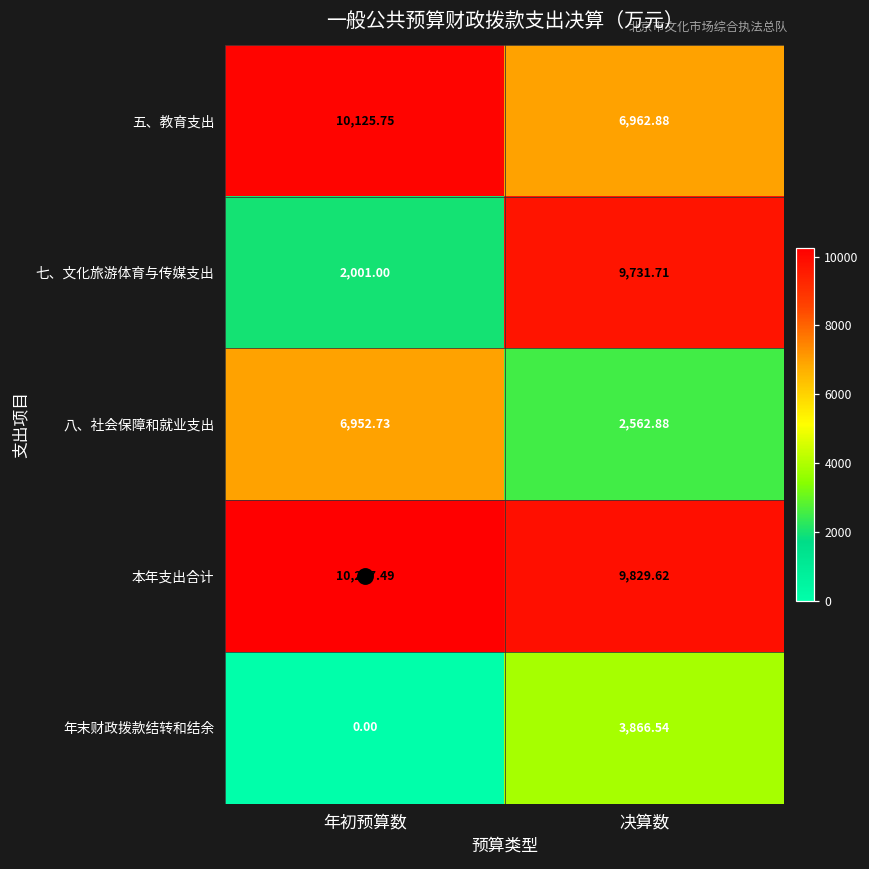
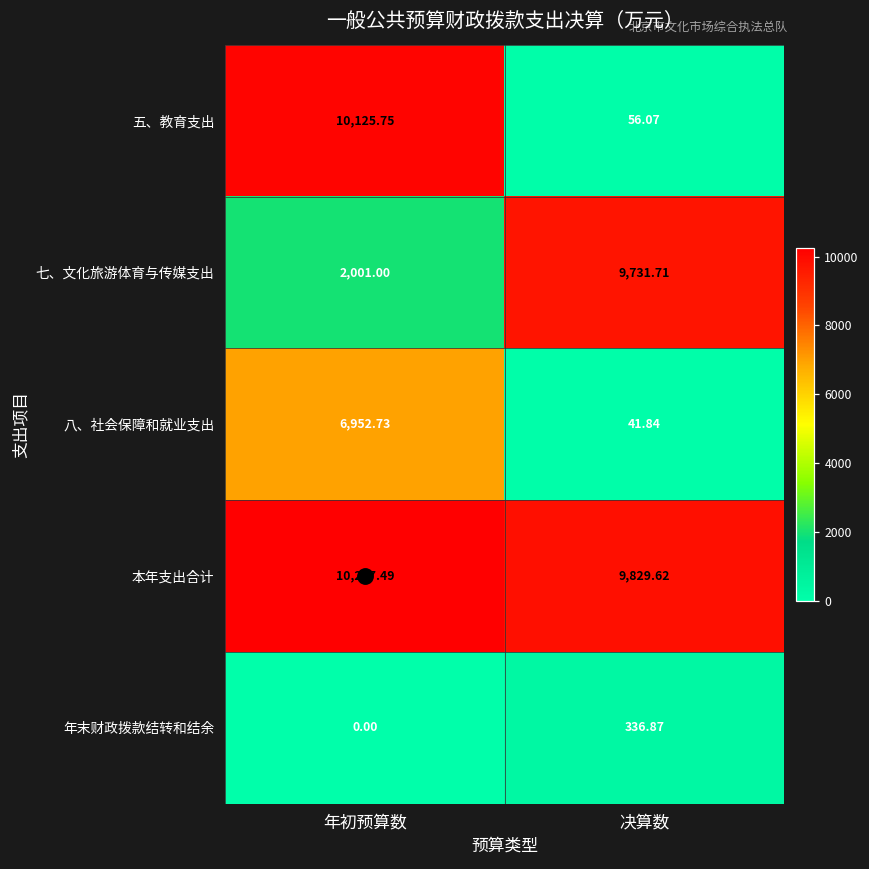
  {
    "五、教育支出": {
      "年初预算数": "10,125.75",
-     "决算数": "6,962.88"
+     "决算数": "56.07"
    },
    "七、文化旅游体育与传媒支出": {
      "年初预算数": "2,001.00",
      "决算数": "9,731.71"
    },
    "八、社会保障和就业支出": {
      "年初预算数": "6,952.73",
-     "决算数": "2,562.88"
+     "决算数": "41.84"
    },
    "本年支出合计": {
      "决算数": "9,829.62"
    },
    "年末财政拨款结转和结余": {
      "年初预算数": "0.00",
-     "决算数": "3,866.54"
+     "决算数": "336.87"
    }
  }
